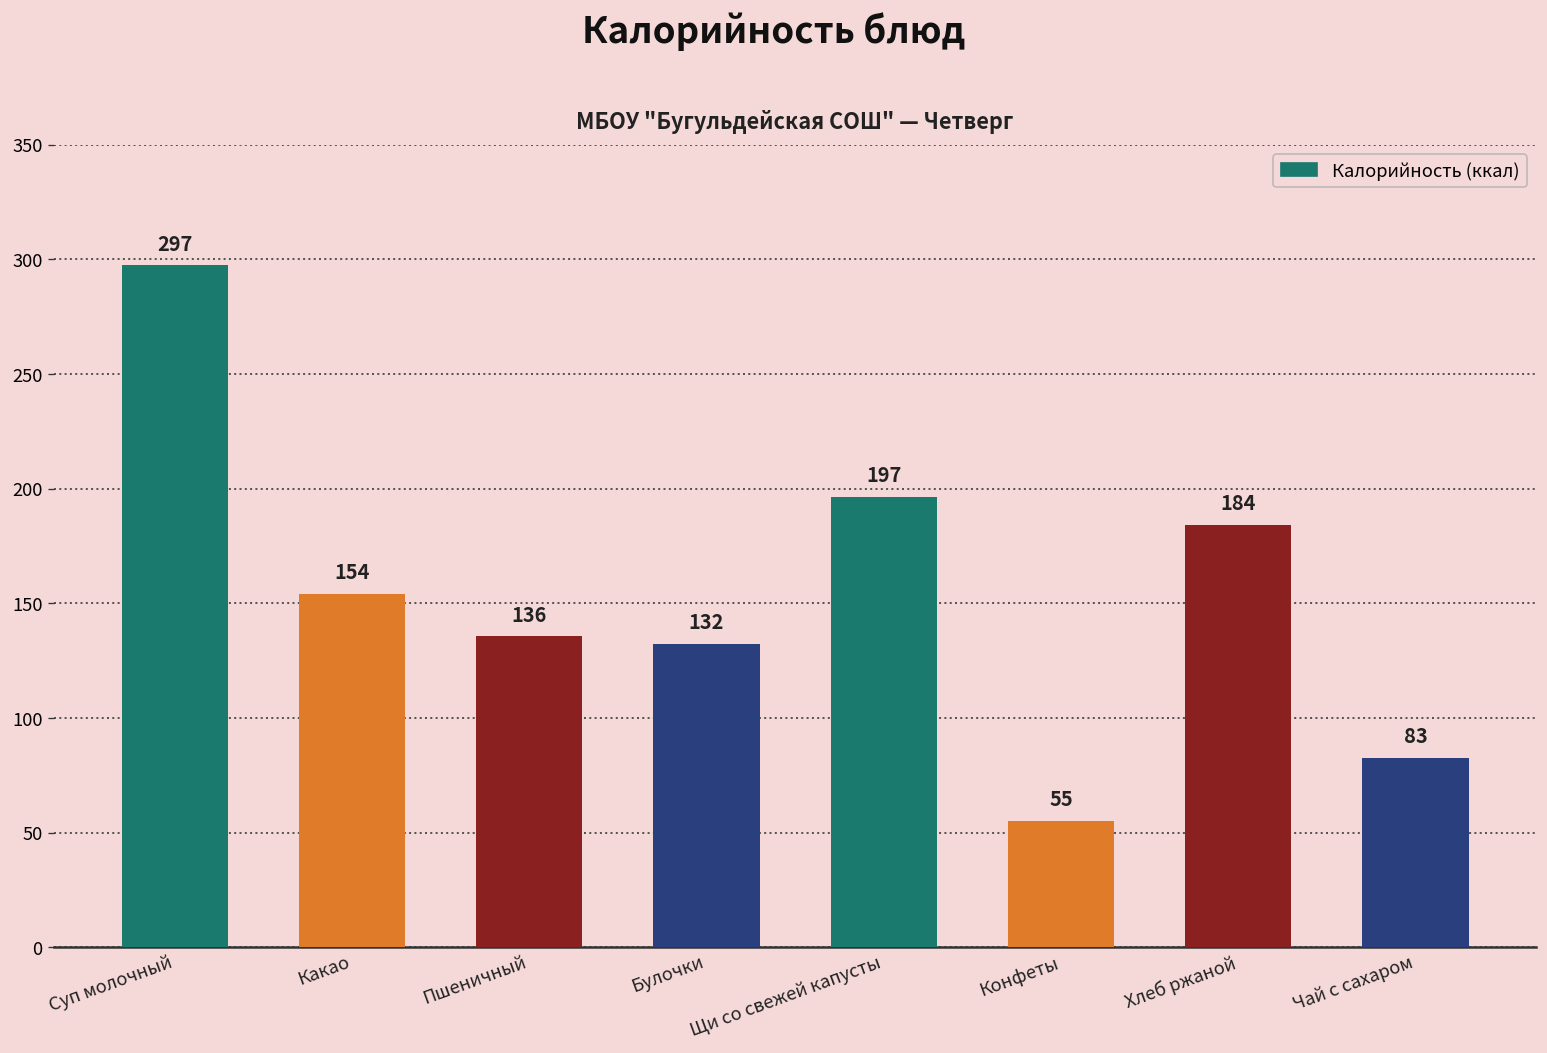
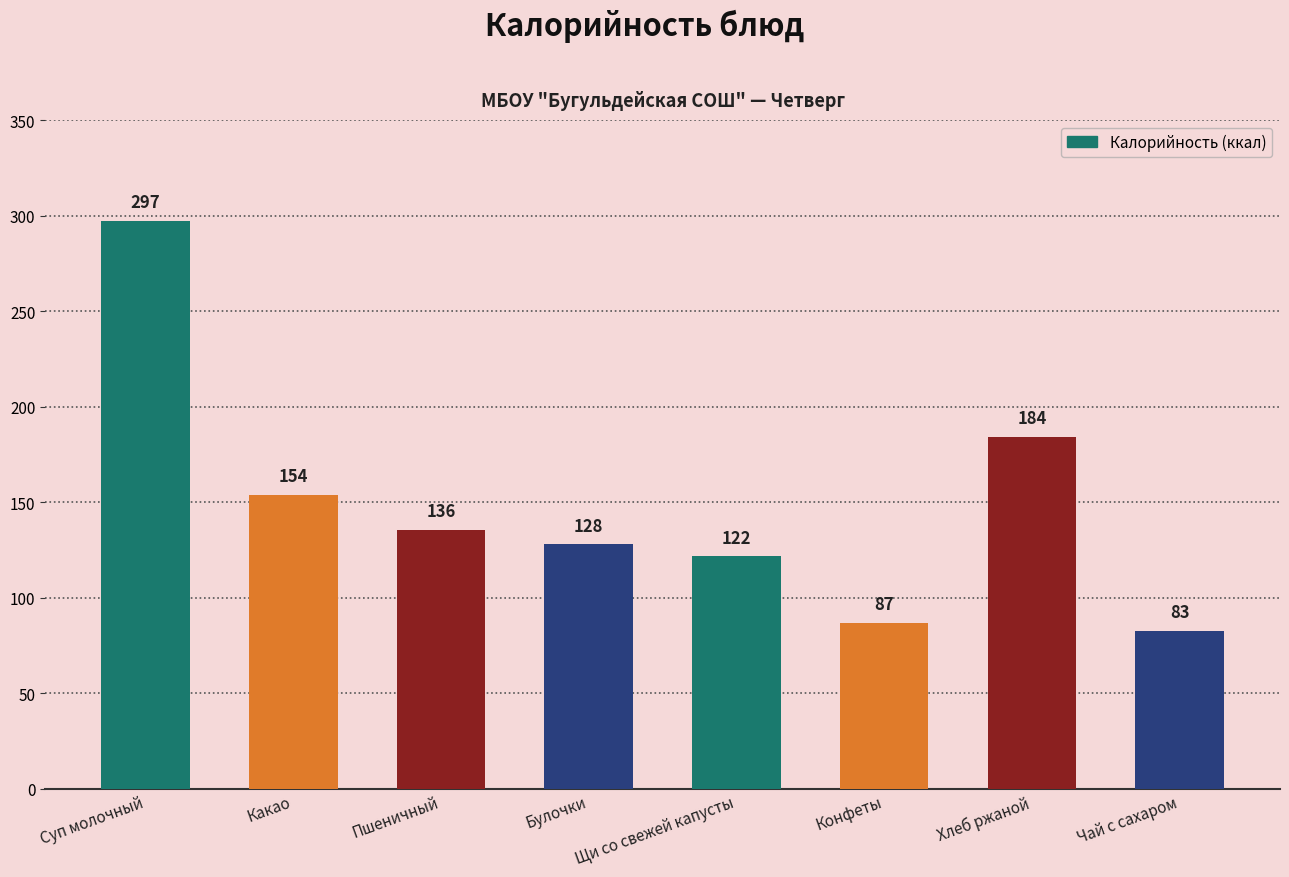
  {
    "Суп молочный": 297,
    "Какао": 154,
    "Пшеничный": 136,
-   "Булочки": 132,
-   "Щи со свежей капусты": 197,
-   "Конфеты": 55,
+   "Булочки": 128,
+   "Щи со свежей капусты": 122,
+   "Конфеты": 87,
    "Хлеб ржаной": 184,
    "Чай с сахаром": 83
  }
